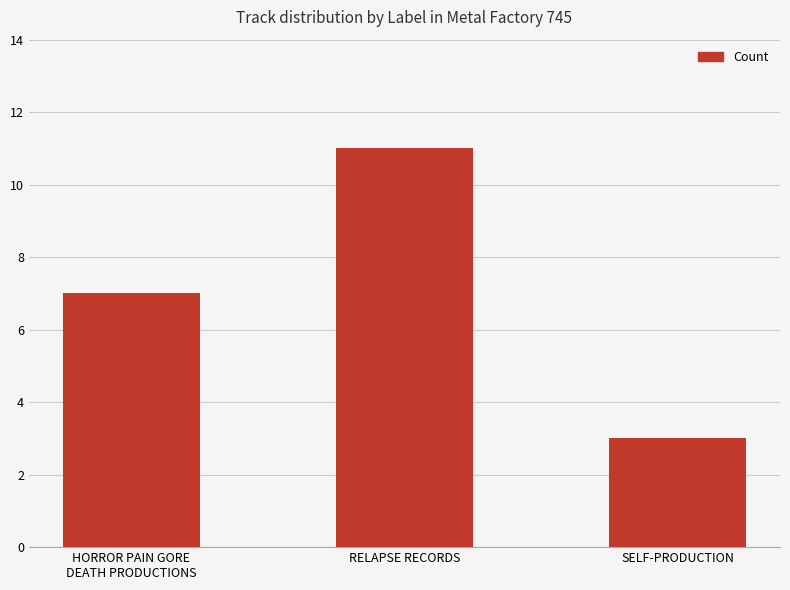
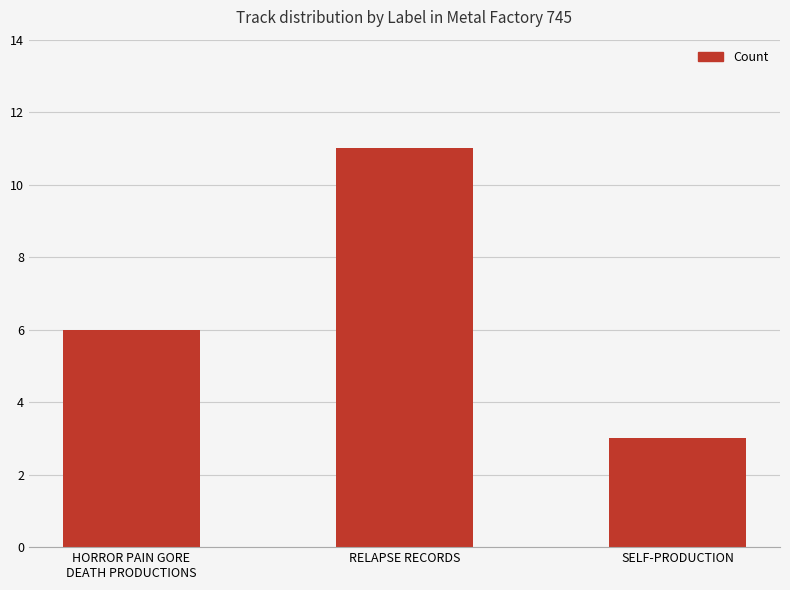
  {
-   "HORROR PAIN GORE DEATH PRODUCTIONS": 7,
+   "HORROR PAIN GORE DEATH PRODUCTIONS": 6,
    "RELAPSE RECORDS": 11,
    "SELF-PRODUCTION": 3
  }
